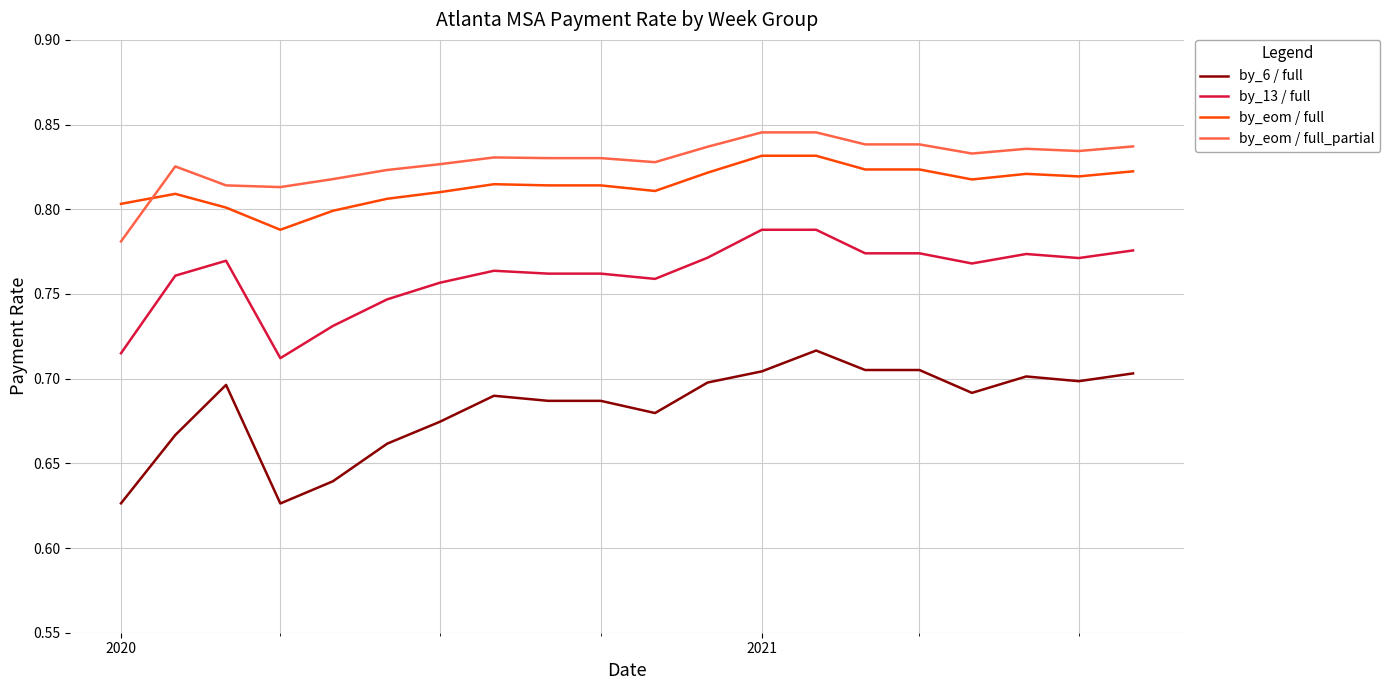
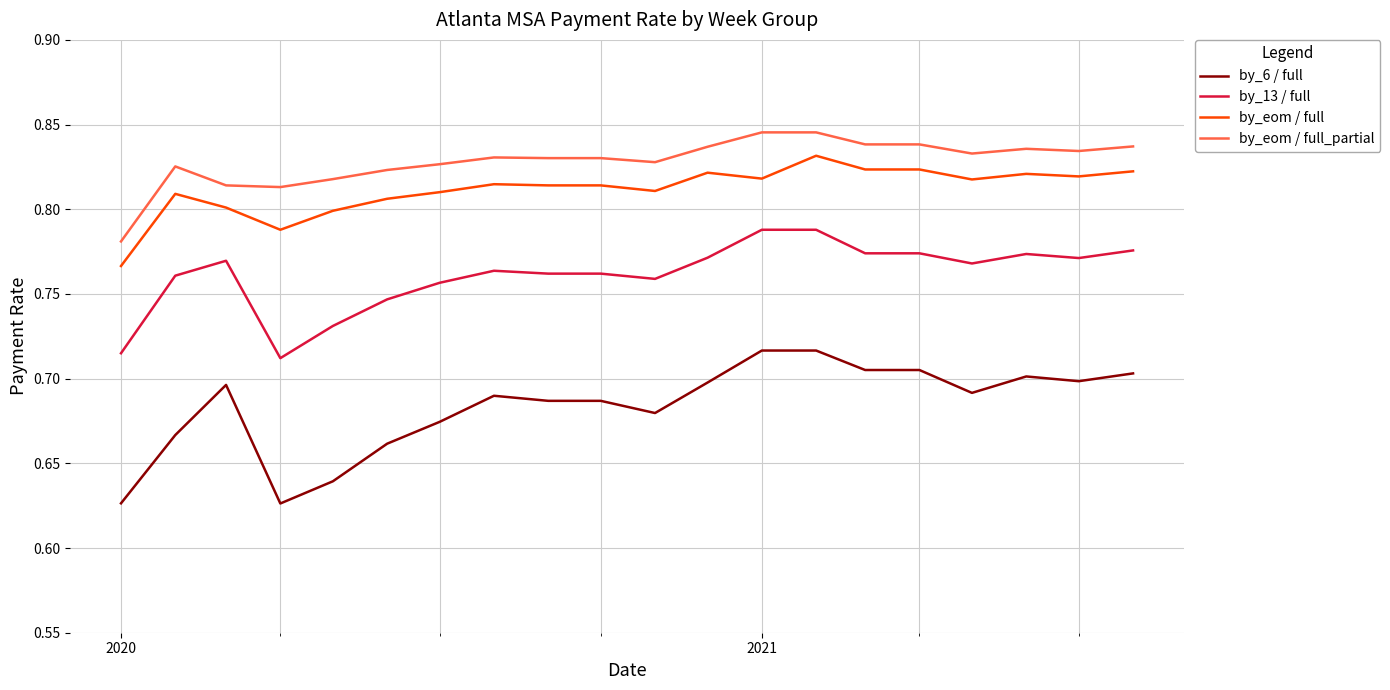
  {
    "by_6 / full": {
      "2020": 0.626,
-     "2021": 0.704
+     "2021": 0.717
    },
    "by_13 / full": {
      "2020": 0.715,
      "2021": 0.788
    },
    "by_eom / full": {
-     "2020": 0.803,
-     "2021": 0.832
+     "2020": 0.767,
+     "2021": 0.818
    },
    "by_eom / full_partial": {
      "2020": 0.781,
      "2021": 0.845
    }
  }
